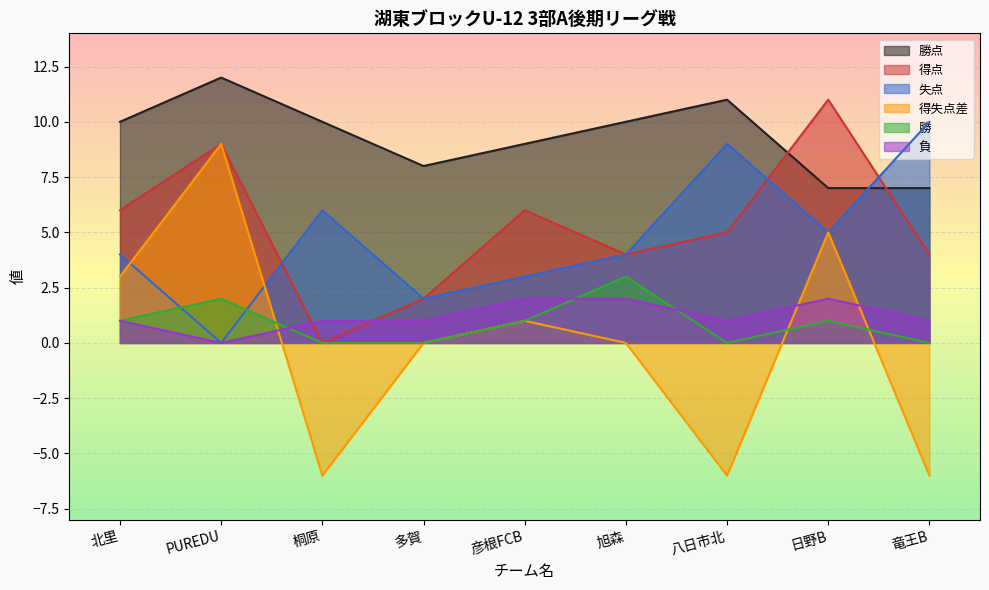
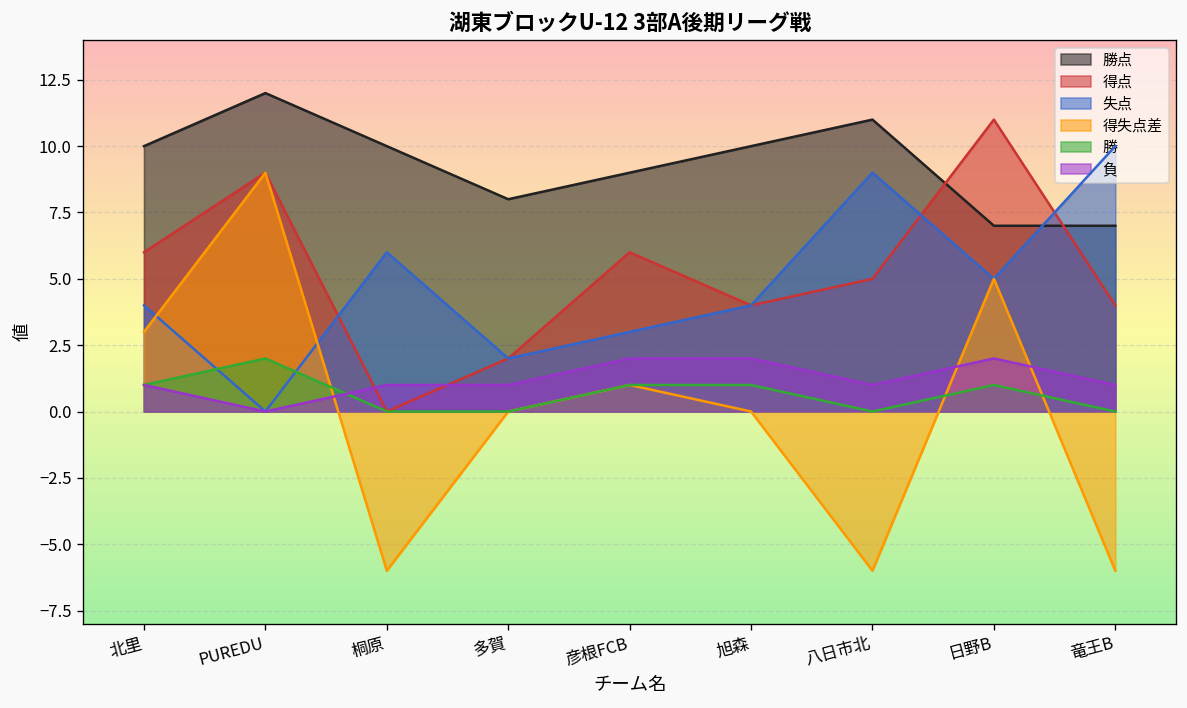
  {
    "勝点": {
      "北里": 10,
      "PUREDU": 12,
      "桐原": 10,
      "多賀": 8,
      "彦根FCB": 9,
      "旭森": 10,
      "八日市北": 11,
      "日野B": 7,
      "竜王B": 7
    },
    "得点": {
      "北里": 6,
      "彦根FCB": 6,
      "八日市北": 5,
      "日野B": 11,
      "竜王B": 4
    },
    "失点": {
      "北里": 4,
      "桐原": 6,
      "彦根FCB": 3,
      "八日市北": 9
    },
    "勝": {
      "PUREDU": 2,
-     "旭森": 3,
+     "旭森": 1,
      "日野B": 1
    },
    "負": {
      "桐原": 1,
      "多賀": 1,
      "彦根FCB": 2,
      "旭森": 2,
      "八日市北": 1,
      "日野B": 2,
      "竜王B": 1
    }
  }
